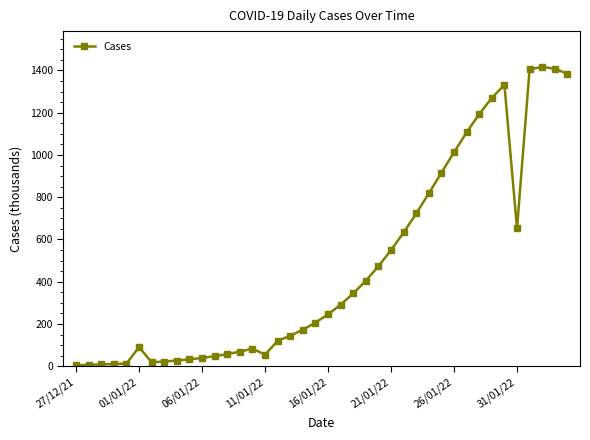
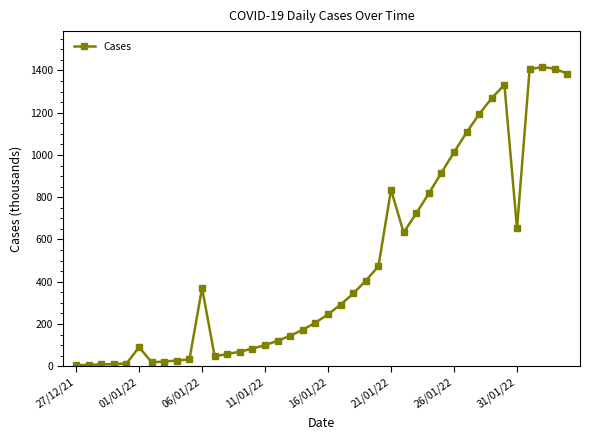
  {
    "27/12/21": 0,
    "01/01/22": 90,
-   "06/01/22": 40,
-   "11/01/22": 50,
+   "06/01/22": 370,
+   "11/01/22": 100,
    "16/01/22": 250,
-   "21/01/22": 550,
+   "21/01/22": 840,
    "26/01/22": 1010,
    "31/01/22": 650
  }
